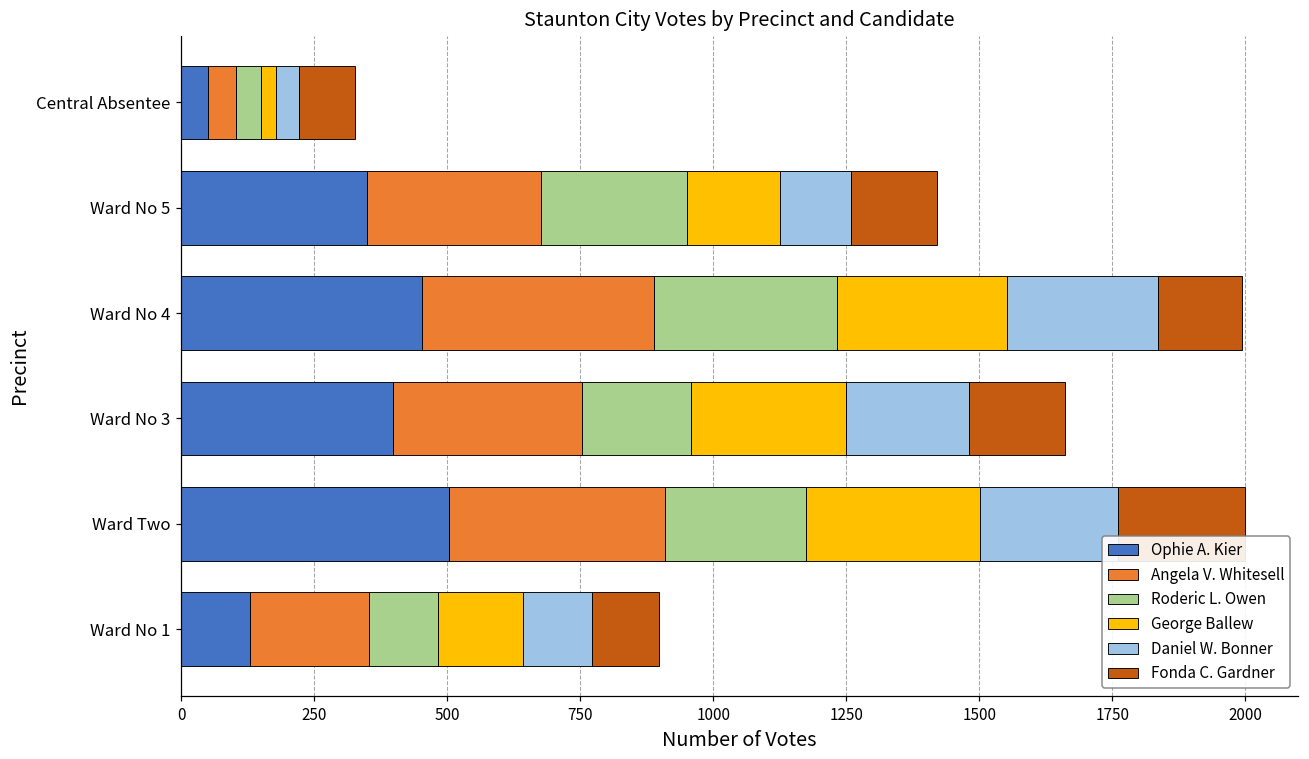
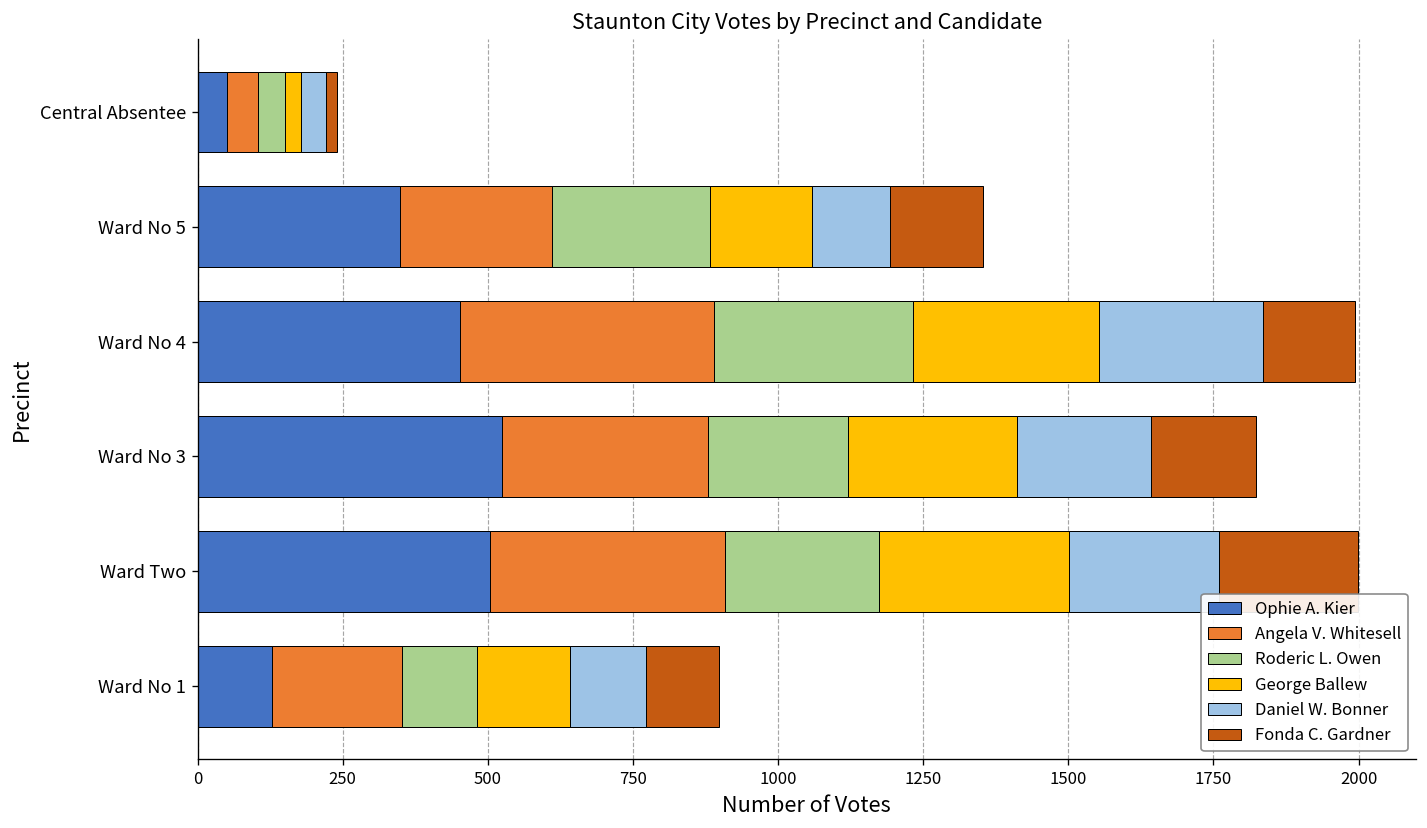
  {
    "Ophie A. Kier": {
      "Central Absentee": 50,
      "Ward No 5": 350,
      "Ward No 4": 450,
-     "Ward No 3": 400,
+     "Ward No 3": 520,
      "Ward Two": 500,
      "Ward No 1": 130
    },
    "Angela V. Whitesell": {
      "Central Absentee": 50,
-     "Ward No 5": 330,
+     "Ward No 5": 260,
      "Ward No 4": 440,
      "Ward No 3": 360,
      "Ward Two": 410,
      "Ward No 1": 220
    },
    "Roderic L. Owen": {
      "Central Absentee": 50,
      "Ward No 5": 270,
      "Ward No 4": 340,
-     "Ward No 3": 200,
+     "Ward No 3": 240,
      "Ward Two": 270,
      "Ward No 1": 130
    },
    "George Ballew": {
      "Central Absentee": 30,
      "Ward No 5": 180,
      "Ward No 4": 320,
      "Ward No 3": 290,
      "Ward Two": 330,
      "Ward No 1": 160
    },
    "Daniel W. Bonner": {
      "Central Absentee": 40,
      "Ward No 5": 130,
      "Ward No 4": 280,
      "Ward No 3": 230,
      "Ward Two": 260,
      "Ward No 1": 130
    },
    "Fonda C. Gardner": {
-     "Central Absentee": 110,
+     "Central Absentee": 20,
      "Ward No 5": 160,
      "Ward No 4": 160,
      "Ward No 3": 180,
      "Ward Two": 240,
      "Ward No 1": 130
    }
  }
